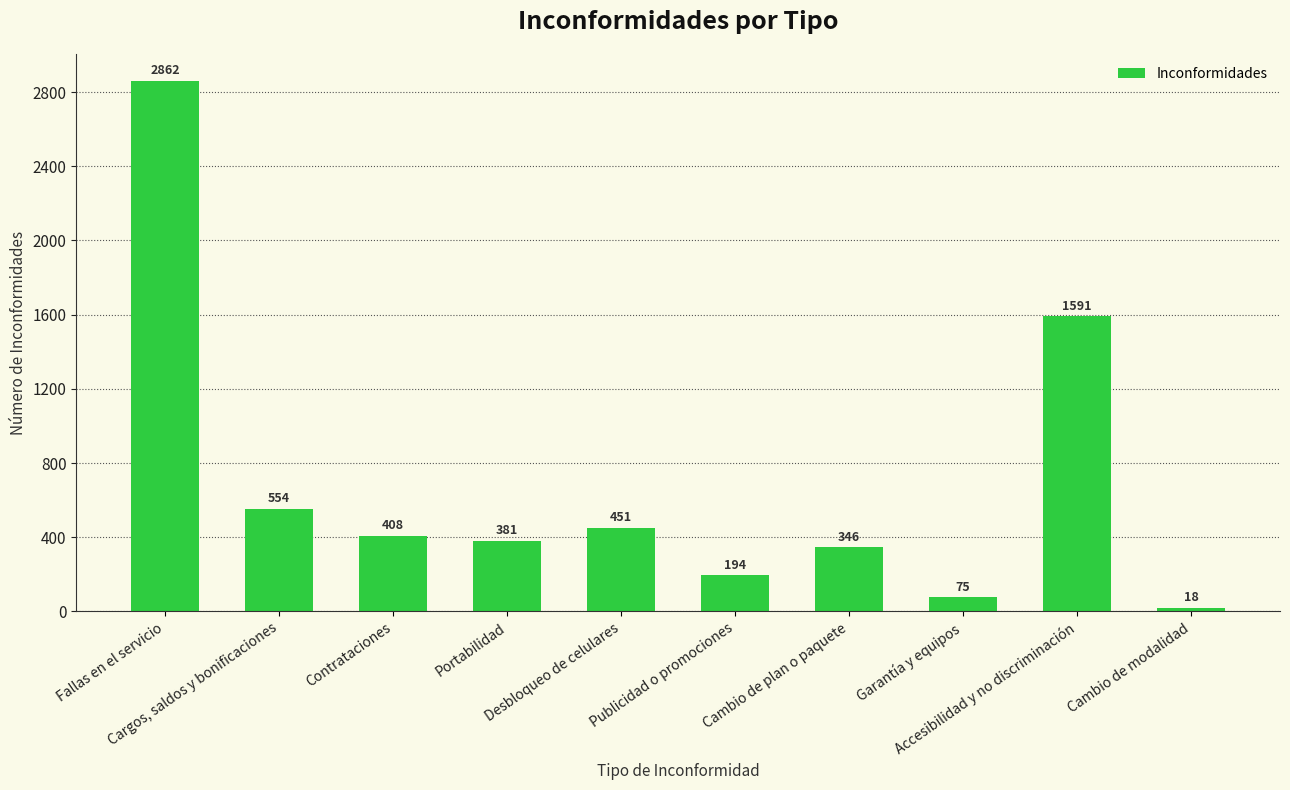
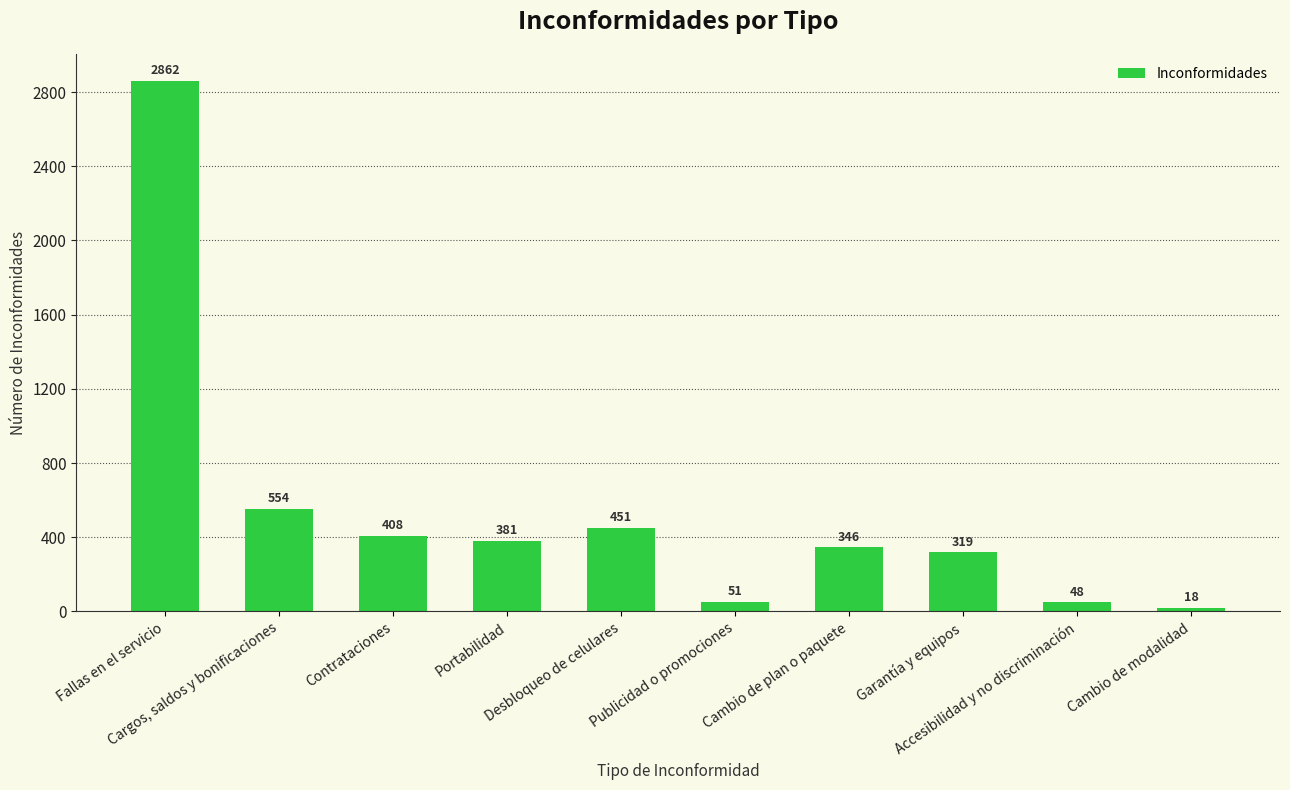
  {
    "Fallas en el servicio": 2862,
    "Cargos, saldos y bonificaciones": 554,
    "Contrataciones": 408,
    "Portabilidad": 381,
    "Desbloqueo de celulares": 451,
-   "Publicidad o promociones": 194,
+   "Publicidad o promociones": 51,
    "Cambio de plan o paquete": 346,
-   "Garantía y equipos": 75,
-   "Accesibilidad y no discriminación": 1591,
+   "Garantía y equipos": 319,
+   "Accesibilidad y no discriminación": 48,
    "Cambio de modalidad": 18
  }
